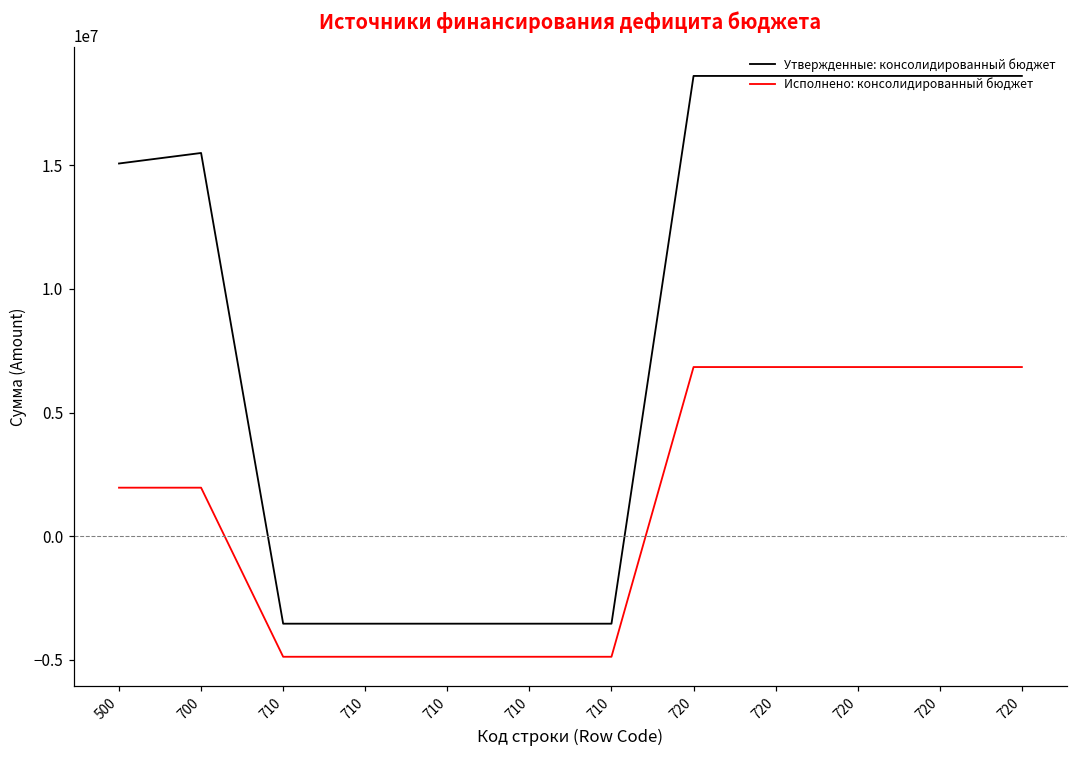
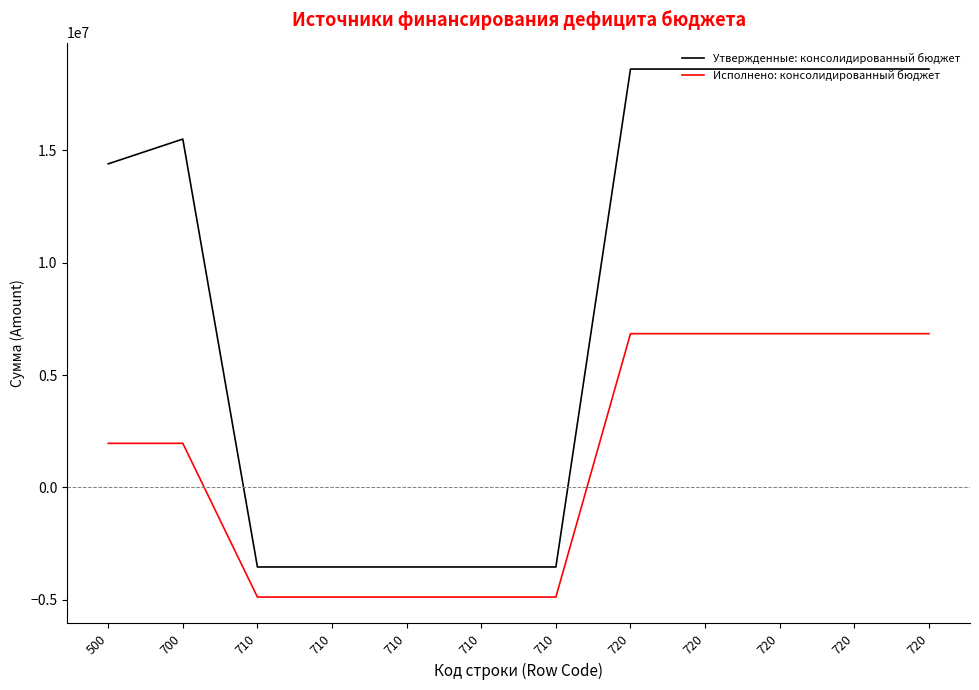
  {
    "Утвержденные: консолидированный бюджет": {
-     "500": 15100000,
+     "500": 14400000,
      "700": 15500000
    },
    "Исполнено: консолидированный бюджет": {
      "500": 2000000,
      "700": 2000000
    }
  }
